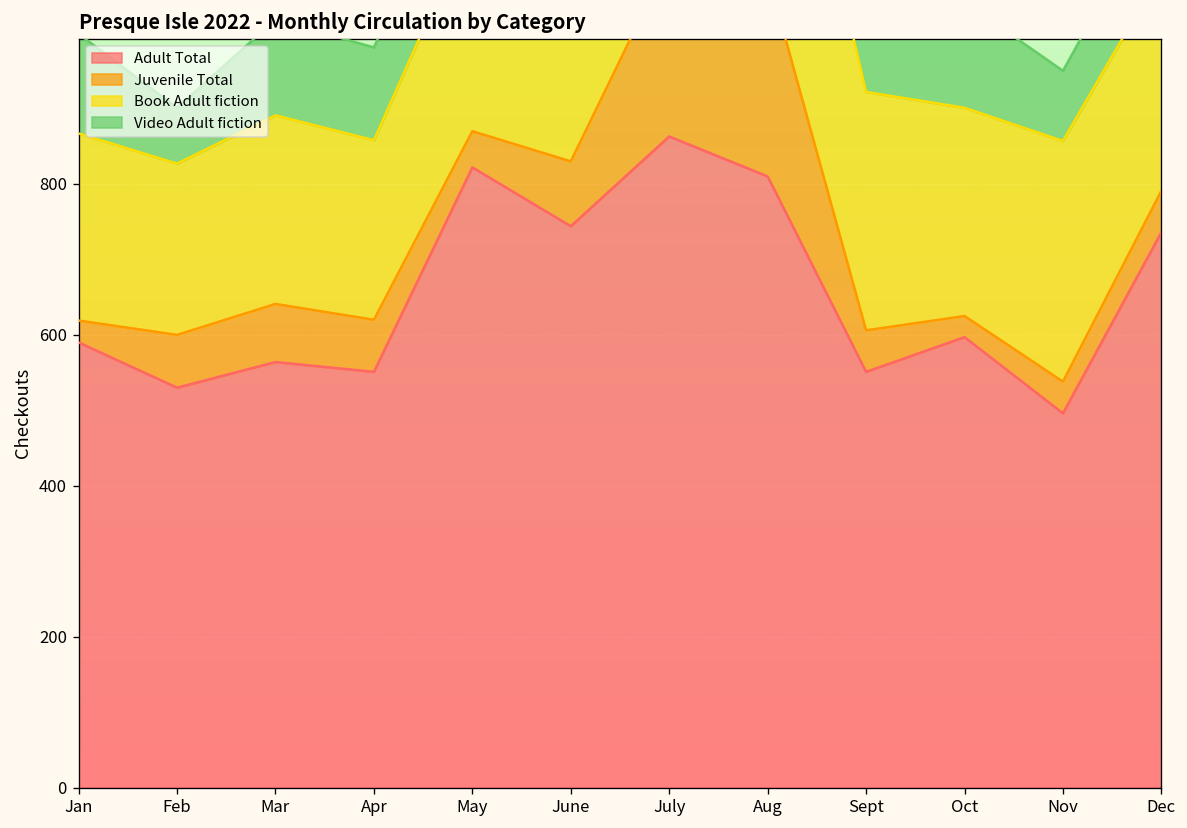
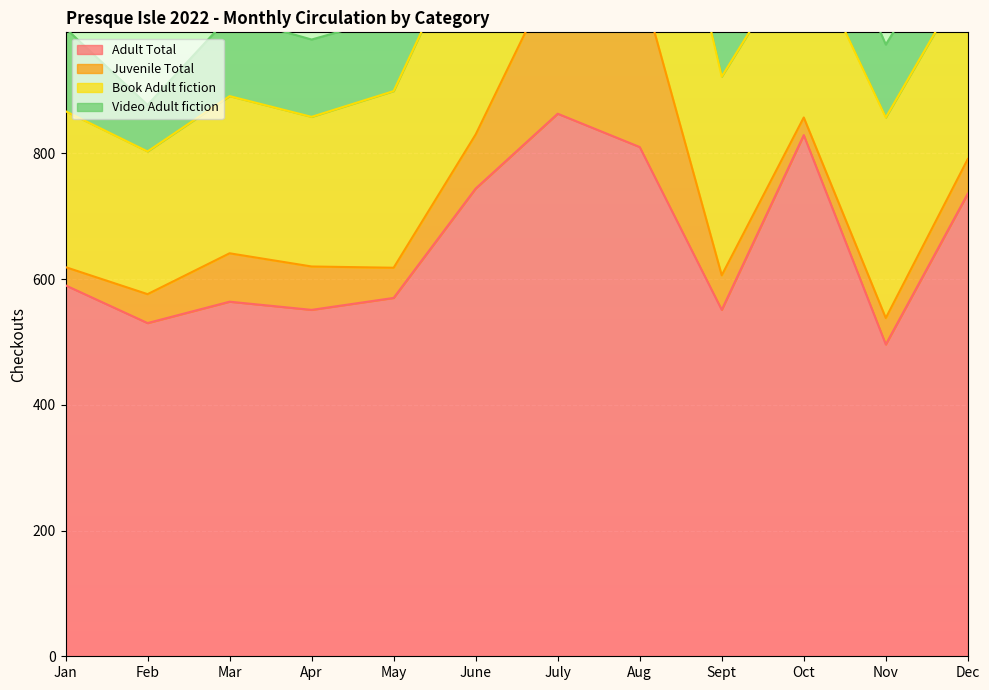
  {
    "Adult Total": {
      "Jan": 590,
      "Feb": 530,
      "Mar": 560,
      "Apr": 550,
-     "May": 820,
+     "May": 570,
      "June": 740,
      "July": 860,
      "Aug": 810,
      "Sept": 550,
-     "Oct": 600,
+     "Oct": 830,
      "Nov": 500,
      "Dec": 740
    },
    "Juvenile Total": {
      "Jan": 30,
-     "Feb": 70,
+     "Feb": 50,
      "Mar": 80,
      "Apr": 70,
      "May": 50,
      "June": 90,
      "Sept": 60,
      "Oct": 30,
      "Nov": 40,
      "Dec": 60
    },
    "Book Adult fiction": {
      "Jan": 250,
      "Feb": 230,
      "Mar": 250,
      "Apr": 240,
      "Sept": 320,
      "Nov": 320
    },
    "Video Adult fiction": {
      "Apr": 120,
-     "Nov": 90
+     "Nov": 120
    }
  }
